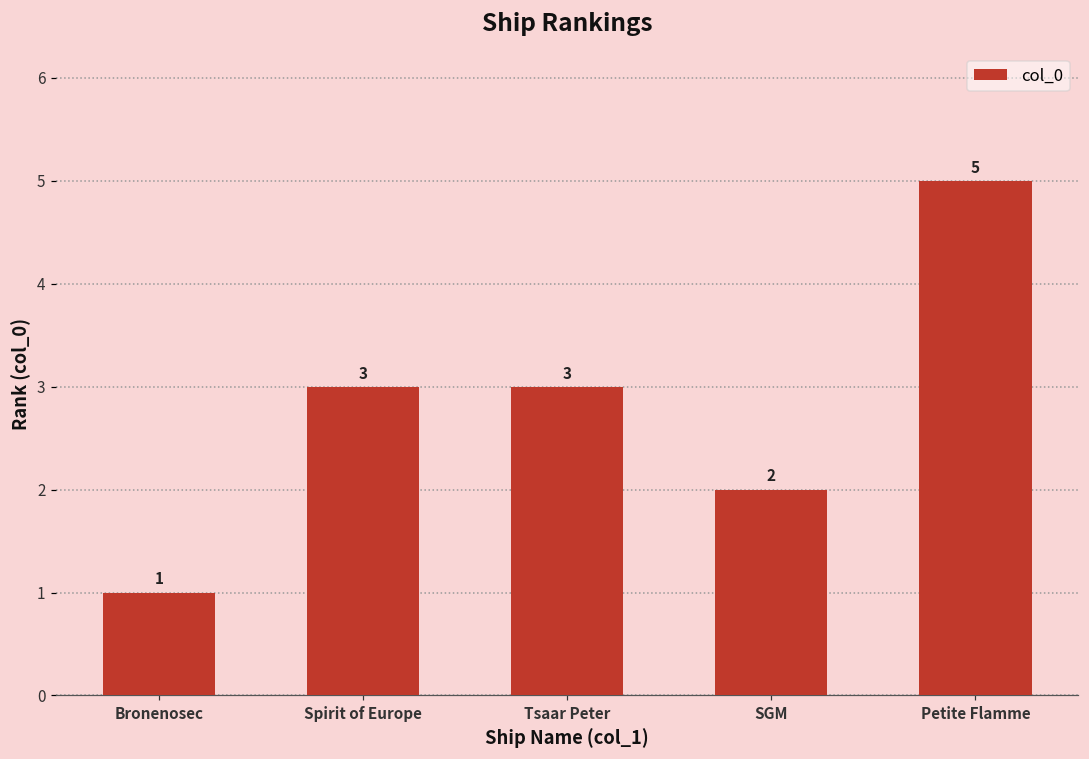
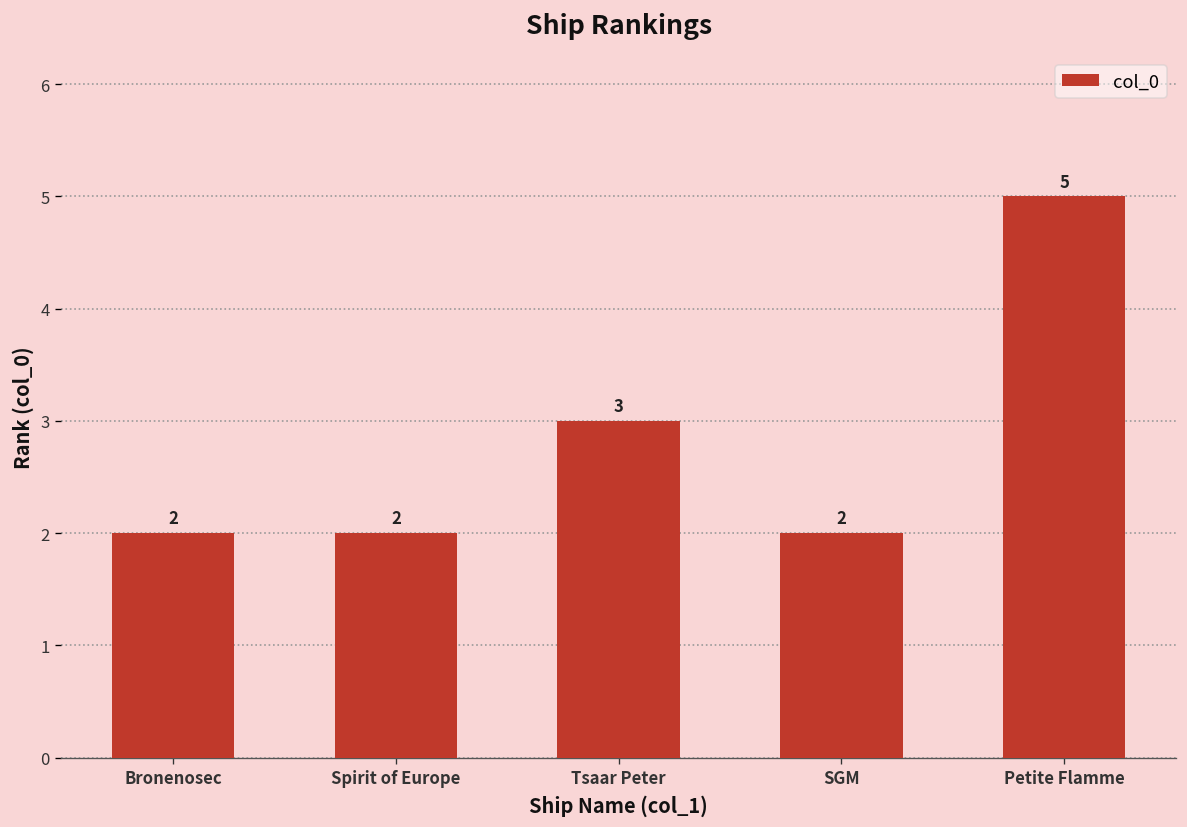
  {
-   "Bronenosec": 1,
-   "Spirit of Europe": 3,
+   "Bronenosec": 2,
+   "Spirit of Europe": 2,
    "Tsaar Peter": 3,
    "SGM": 2,
    "Petite Flamme": 5
  }
